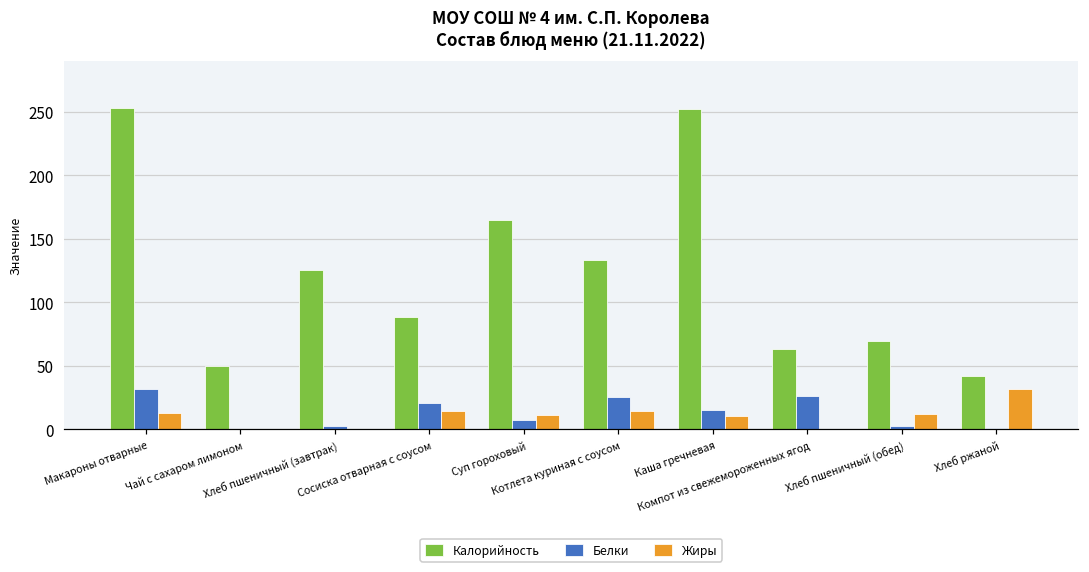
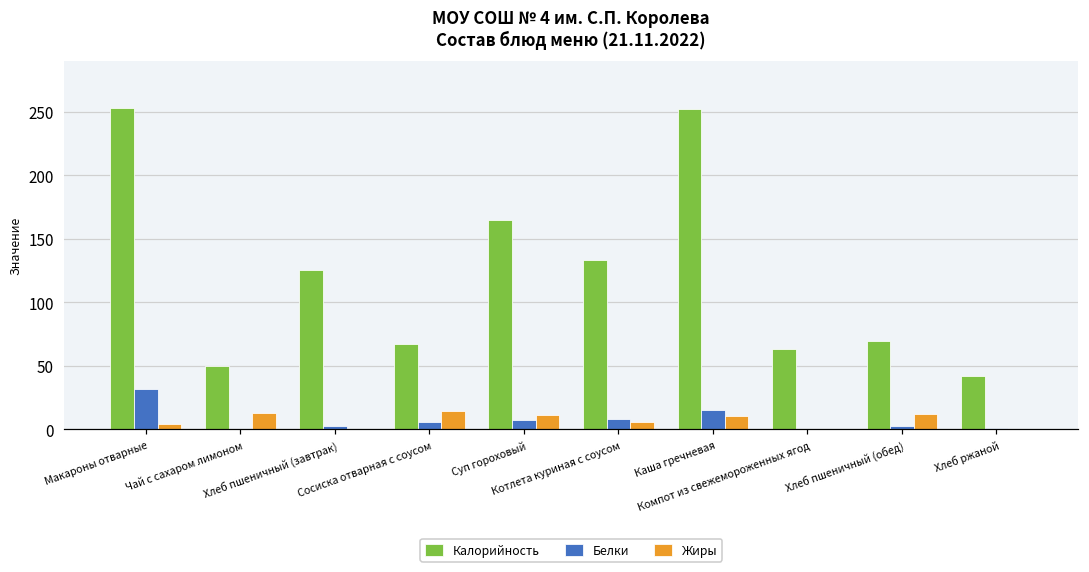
  {
    "Калорийность": {
      "Макароны отварные": 253,
      "Чай с сахаром лимоном": 50,
      "Хлеб пшеничный (завтрак)": 125,
-     "Сосиска отварная с соусом": 89,
+     "Сосиска отварная с соусом": 67,
      "Суп гороховый": 165,
      "Котлета куриная с соусом": 133,
      "Каша гречневая": 252,
      "Компот из свежемороженных ягод": 64,
      "Хлеб пшеничный (обед)": 69,
      "Хлеб ржаной": 42
    },
    "Белки": {
      "Макароны отварные": 32,
      "Хлеб пшеничный (завтрак)": 3,
-     "Сосиска отварная с соусом": 21,
+     "Сосиска отварная с соусом": 6,
      "Суп гороховый": 8,
-     "Котлета куриная с соусом": 26,
+     "Котлета куриная с соусом": 9,
      "Каша гречневая": 15,
-     "Компот из свежемороженных ягод": 26,
+     "Компот из свежемороженных ягод": 0,
      "Хлеб пшеничный (обед)": 2
    },
    "Жиры": {
-     "Макароны отварные": 13,
-     "Чай с сахаром лимоном": 0,
+     "Макароны отварные": 5,
+     "Чай с сахаром лимоном": 13,
      "Сосиска отварная с соусом": 14,
      "Суп гороховый": 11,
-     "Котлета куриная с соусом": 14,
+     "Котлета куриная с соусом": 6,
      "Каша гречневая": 11,
      "Хлеб пшеничный (обед)": 12,
-     "Хлеб ржаной": 32
+     "Хлеб ржаной": 0
    }
  }
